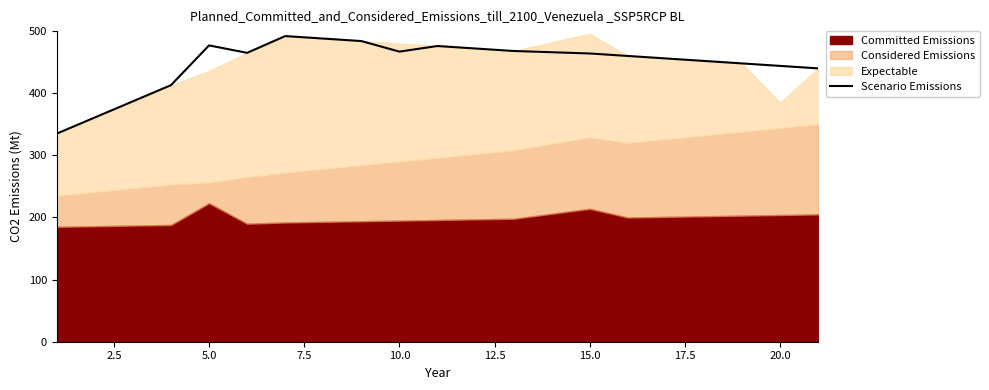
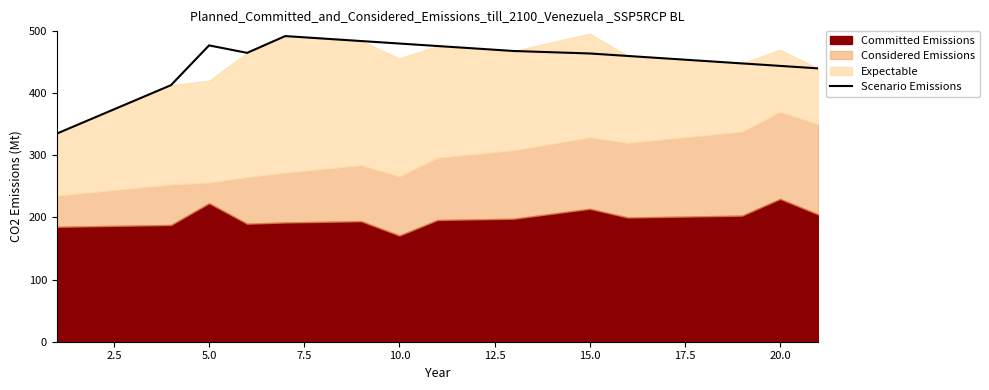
  {
    "Scenario Emissions": {
      "5.0": 480,
-     "10.0": 470,
+     "10.0": 480,
      "15.0": 460,
      "20.0": 440
    },
    "Committed Emissions": {
      "5.0": 220,
-     "10.0": 200,
+     "10.0": 170,
      "15.0": 210,
-     "20.0": 200
+     "20.0": 230
    },
    "Considered Emissions": {
      "5.0": 30,
      "10.0": 100,
      "15.0": 120,
      "20.0": 140
    },
    "Expectable": {
-     "5.0": 180,
+     "5.0": 160,
      "10.0": 190,
      "15.0": 170,
-     "20.0": 40
+     "20.0": 100
    }
  }
